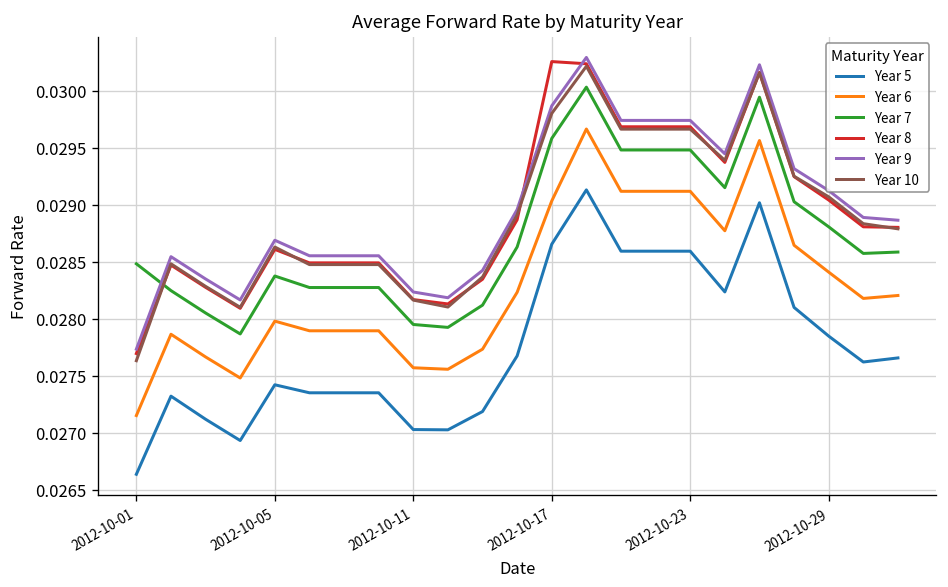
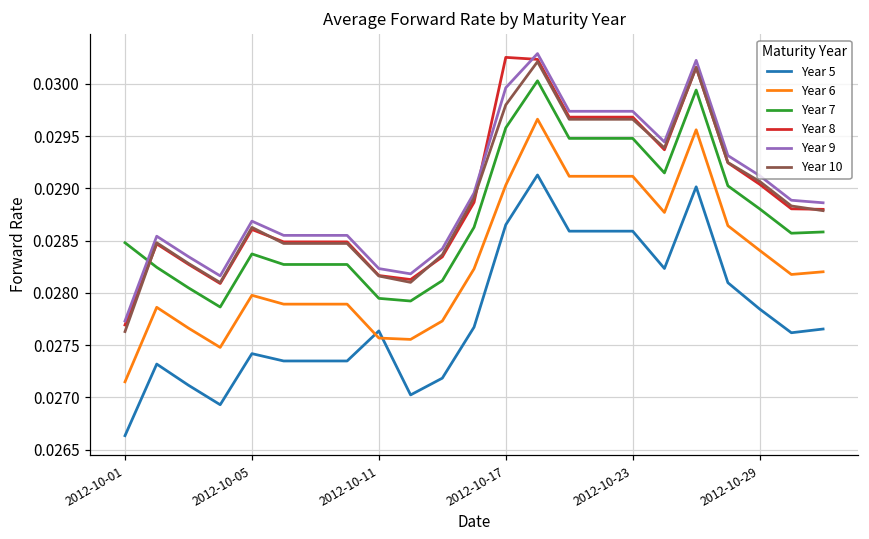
  {
    "Year 5": {
      "2012-10-01": 0.0266,
      "2012-10-05": 0.0274,
-     "2012-10-11": 0.0270,
+     "2012-10-11": 0.0276,
      "2012-10-17": 0.0287,
      "2012-10-23": 0.0286,
      "2012-10-29": 0.0278
    },
    "Year 6": {
      "2012-10-01": 0.0271,
      "2012-10-05": 0.0280,
      "2012-10-11": 0.0276,
      "2012-10-17": 0.0290,
      "2012-10-23": 0.0291,
      "2012-10-29": 0.0284
    },
    "Year 7": {
      "2012-10-01": 0.0285,
      "2012-10-05": 0.0284,
      "2012-10-11": 0.0279,
      "2012-10-17": 0.0296,
      "2012-10-23": 0.0295,
      "2012-10-29": 0.0288
    },
    "Year 8": {
      "2012-10-01": 0.0277,
      "2012-10-17": 0.0303,
      "2012-10-29": 0.0290
    },
    "Year 9": {
      "2012-10-01": 0.0277,
      "2012-10-05": 0.0287,
      "2012-10-11": 0.0282,
-     "2012-10-17": 0.0299,
+     "2012-10-17": 0.0300,
      "2012-10-23": 0.0297,
      "2012-10-29": 0.0291
    },
    "Year 10": {
      "2012-10-01": 0.0276,
      "2012-10-17": 0.0298,
      "2012-10-29": 0.0291
    }
  }
